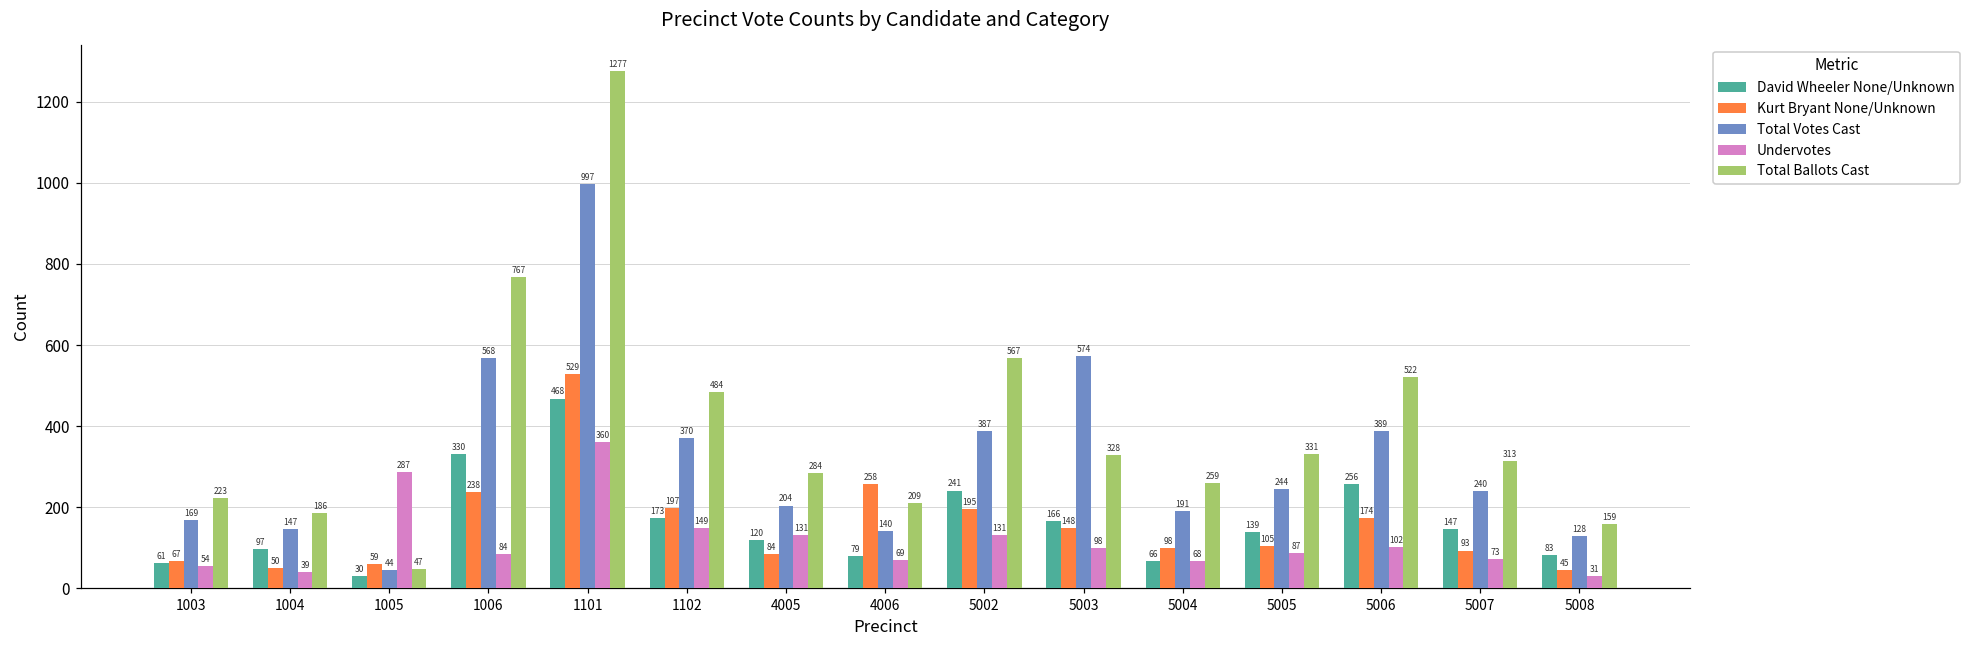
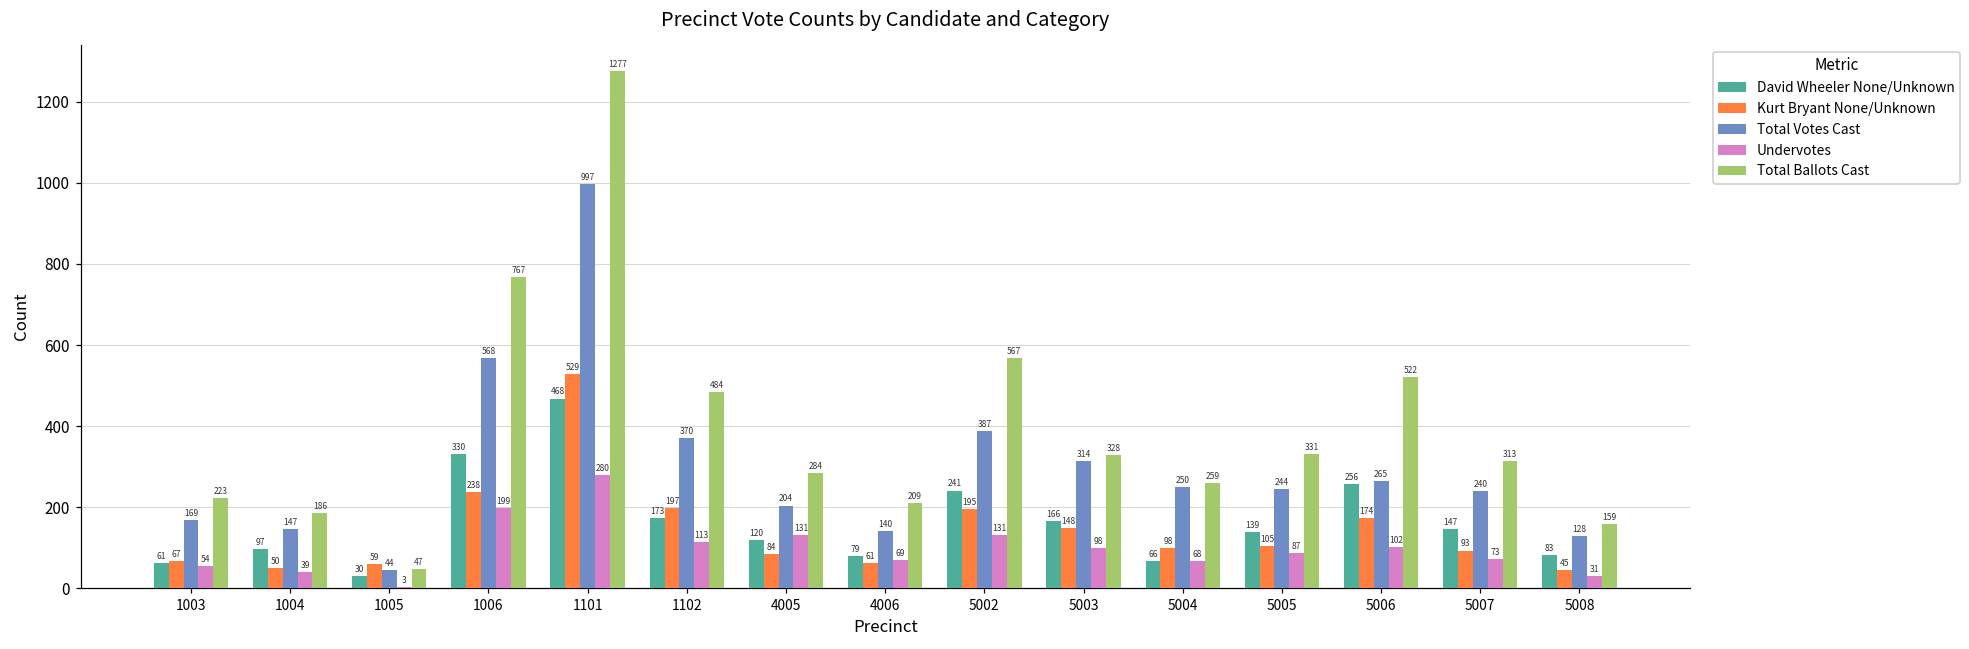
  {
    "David Wheeler None/Unknown": {
      "1003": 61,
      "1004": 97,
      "1005": 30,
      "1006": 330,
      "1101": 468,
      "1102": 173,
      "4005": 120,
      "4006": 79,
      "5002": 241,
      "5003": 166,
      "5004": 66,
      "5005": 139,
      "5006": 256,
      "5007": 147,
      "5008": 83
    },
    "Kurt Bryant None/Unknown": {
      "1003": 67,
      "1004": 50,
      "1005": 59,
      "1006": 238,
      "1101": 529,
      "1102": 197,
      "4005": 84,
-     "4006": 258,
+     "4006": 61,
      "5002": 195,
      "5003": 148,
      "5004": 98,
      "5005": 105,
      "5006": 174,
      "5007": 93,
      "5008": 45
    },
    "Total Votes Cast": {
      "1003": 169,
      "1004": 147,
      "1005": 44,
      "1006": 568,
      "1101": 997,
      "1102": 370,
      "4005": 204,
      "4006": 140,
      "5002": 387,
-     "5003": 574,
-     "5004": 191,
+     "5003": 314,
+     "5004": 250,
      "5005": 244,
-     "5006": 389,
+     "5006": 265,
      "5007": 240,
      "5008": 128
    },
    "Undervotes": {
      "1003": 54,
      "1004": 39,
-     "1005": 287,
-     "1006": 84,
-     "1101": 360,
-     "1102": 149,
+     "1005": 3,
+     "1006": 199,
+     "1101": 280,
+     "1102": 113,
      "4005": 131,
      "4006": 69,
      "5002": 131,
      "5003": 98,
      "5004": 68,
      "5005": 87,
      "5006": 102,
      "5007": 73,
      "5008": 31
    },
    "Total Ballots Cast": {
      "1003": 223,
      "1004": 186,
      "1005": 47,
      "1006": 767,
      "1101": 1277,
      "1102": 484,
      "4005": 284,
      "4006": 209,
      "5002": 567,
      "5003": 328,
      "5004": 259,
      "5005": 331,
      "5006": 522,
      "5007": 313,
      "5008": 159
    }
  }
